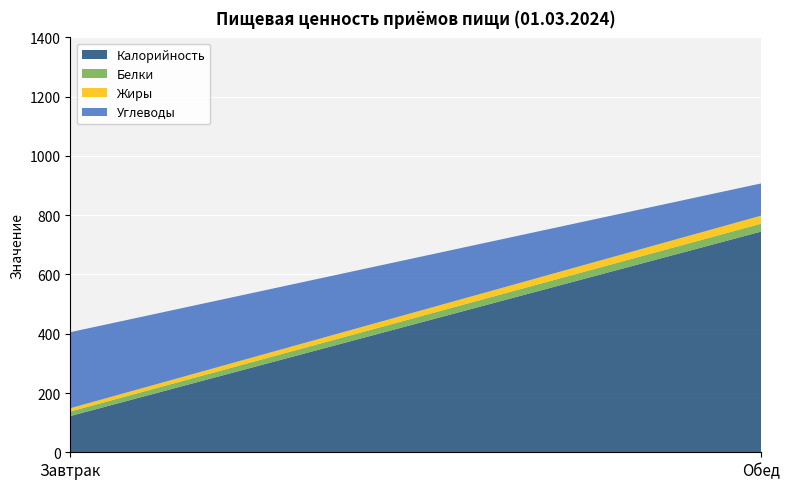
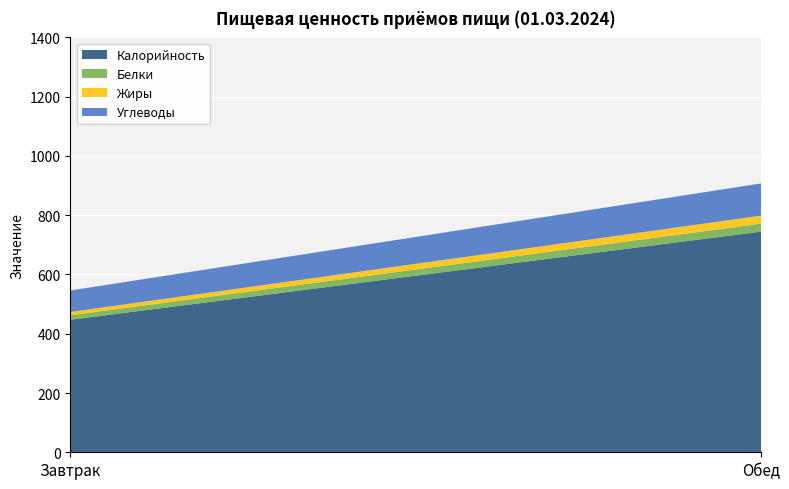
  {
    "Калорийность": {
-     "Завтрак": 120,
+     "Завтрак": 450,
      "Обед": 740
    },
    "Белки": {
      "Завтрак": 20,
      "Обед": 30
    },
    "Жиры": {
      "Завтрак": 10,
      "Обед": 30
    },
    "Углеводы": {
-     "Завтрак": 260,
+     "Завтрак": 70,
      "Обед": 110
    }
  }
